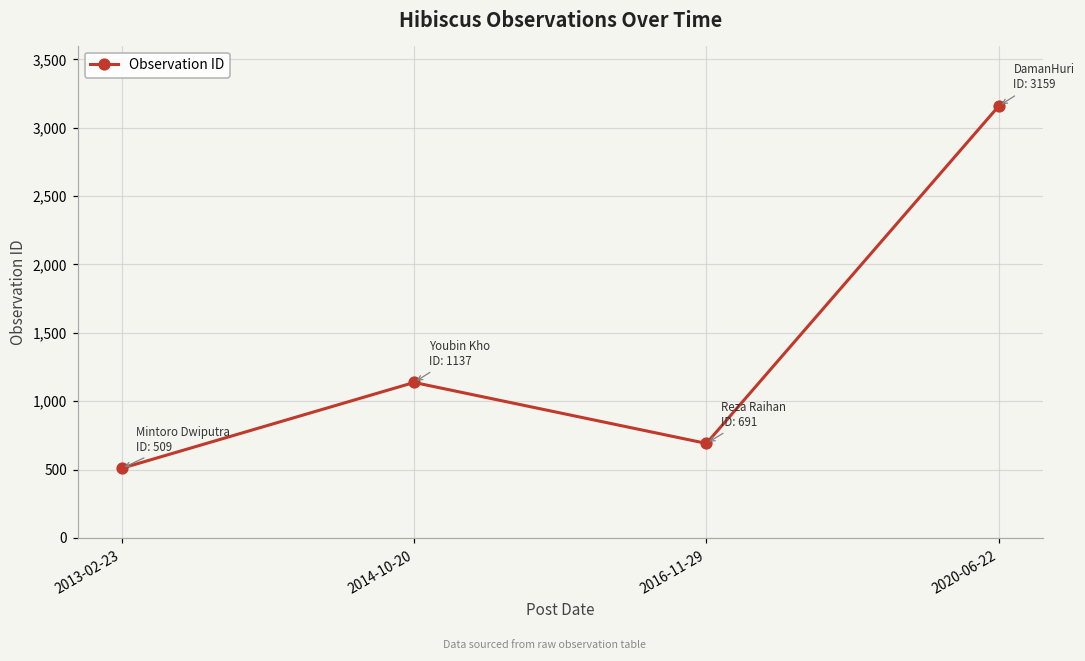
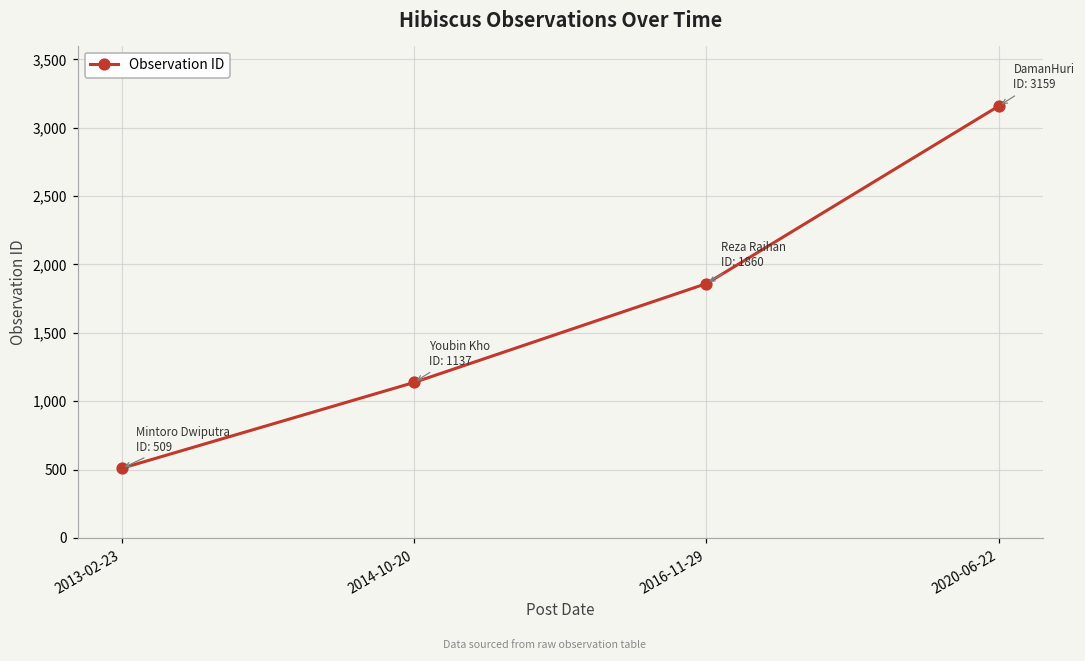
  {
    "2013-02-23": 509,
    "2014-10-20": 1137,
-   "2016-11-29": 691,
+   "2016-11-29": 1860,
    "2020-06-22": 3159
  }
